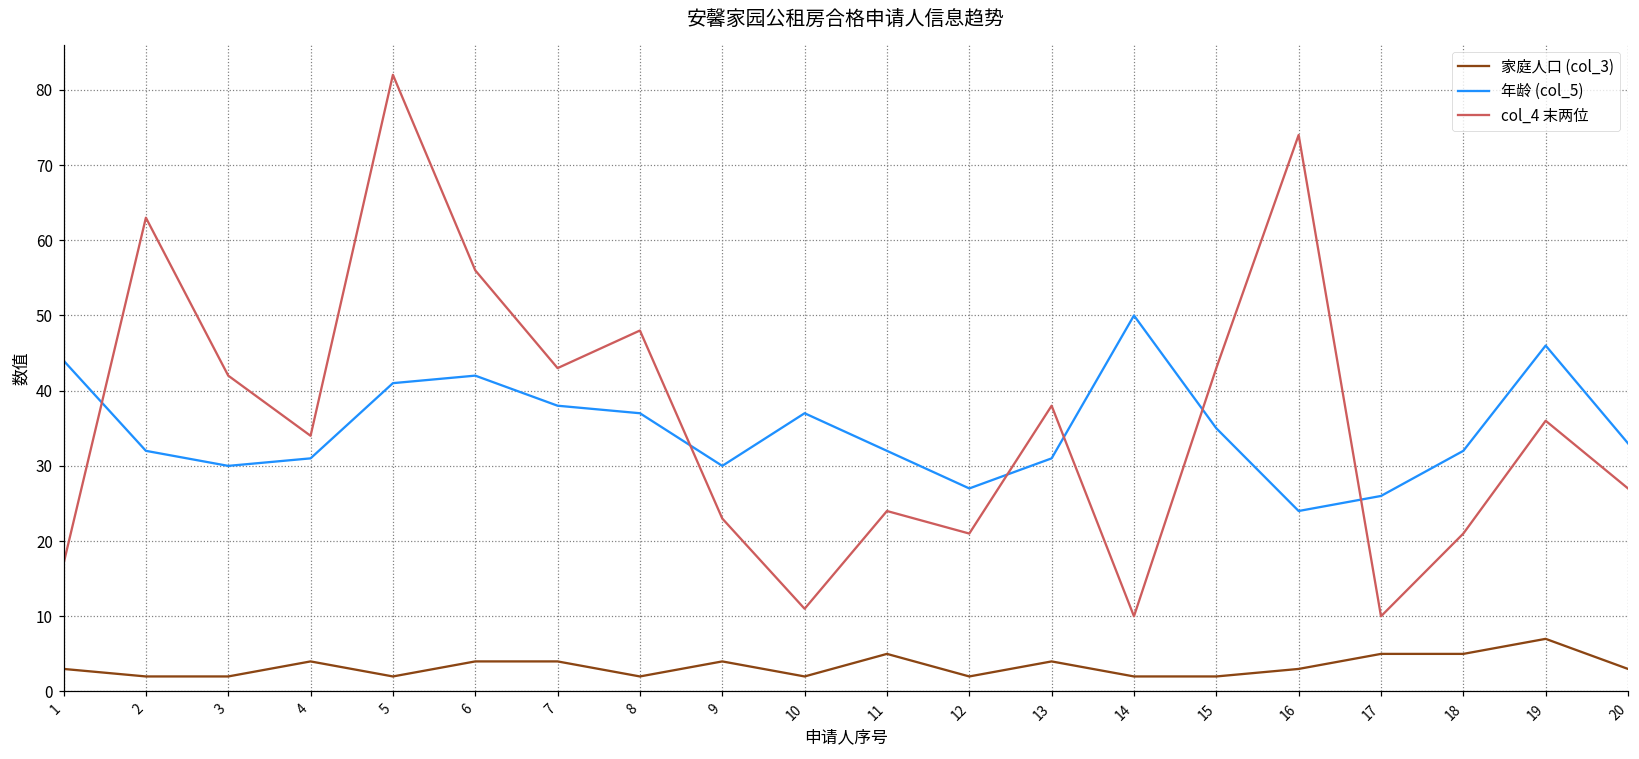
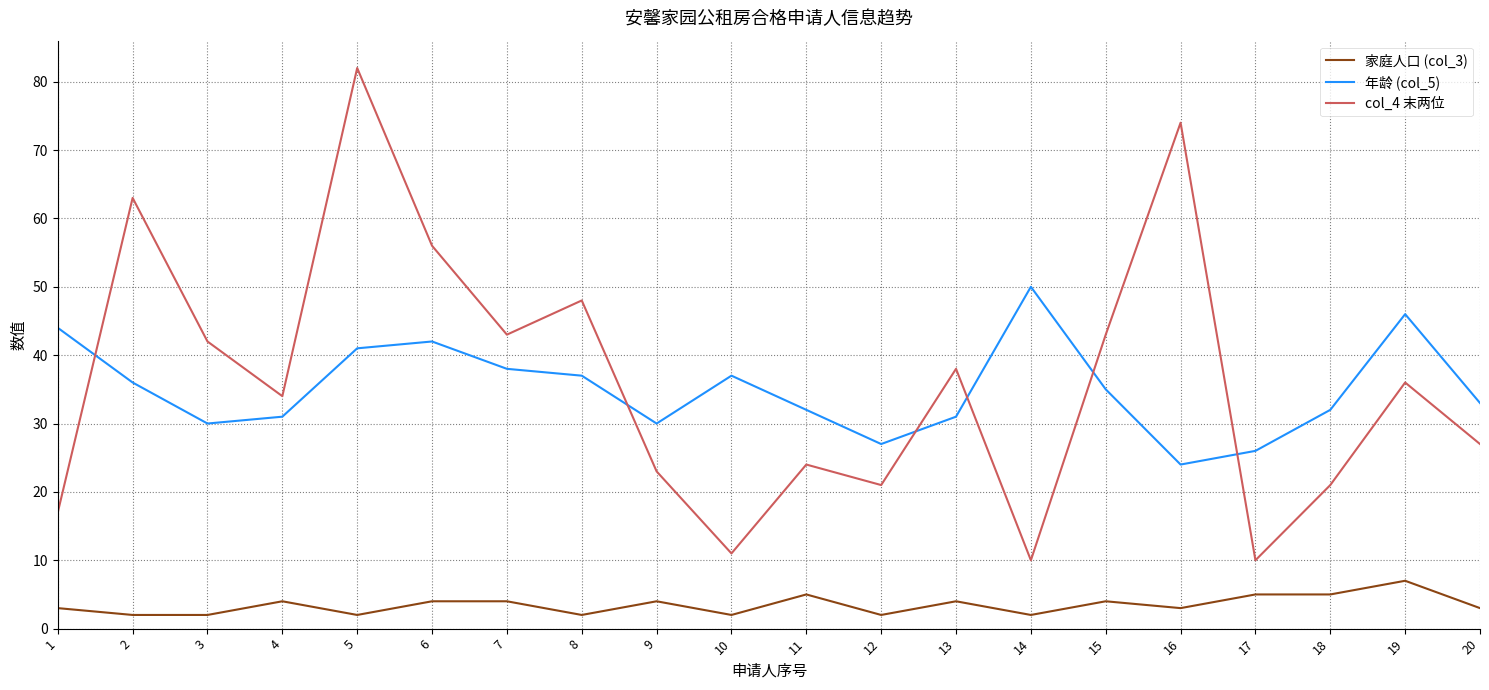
  {
    "家庭人口 (col_3)": {
      "1": 3,
      "2": 2,
      "3": 2,
      "4": 4,
      "5": 2,
      "6": 4,
      "7": 4,
      "8": 2,
      "9": 4,
      "10": 2,
      "11": 5,
      "12": 2,
      "13": 4,
      "14": 2,
-     "15": 2,
+     "15": 4,
      "16": 3,
      "17": 5,
      "18": 5,
      "19": 7,
      "20": 3
    },
    "年龄 (col_5)": {
      "1": 44,
-     "2": 32,
+     "2": 36,
      "3": 30,
      "4": 31,
      "5": 41,
      "6": 42,
      "7": 38,
      "8": 37,
      "9": 30,
      "10": 37,
      "11": 32,
      "12": 27,
      "13": 31,
      "14": 50,
      "15": 35,
      "16": 24,
      "17": 26,
      "18": 32,
      "19": 46,
      "20": 33
    },
    "col_4 末两位": {
      "1": 17,
      "2": 63,
      "3": 42,
      "4": 34,
      "5": 82,
      "6": 56,
      "7": 43,
      "8": 48,
      "9": 23,
      "10": 11,
      "11": 24,
      "12": 21,
      "13": 38,
      "14": 10,
      "15": 43,
      "16": 74,
      "17": 10,
      "18": 21,
      "19": 36,
      "20": 27
    }
  }
